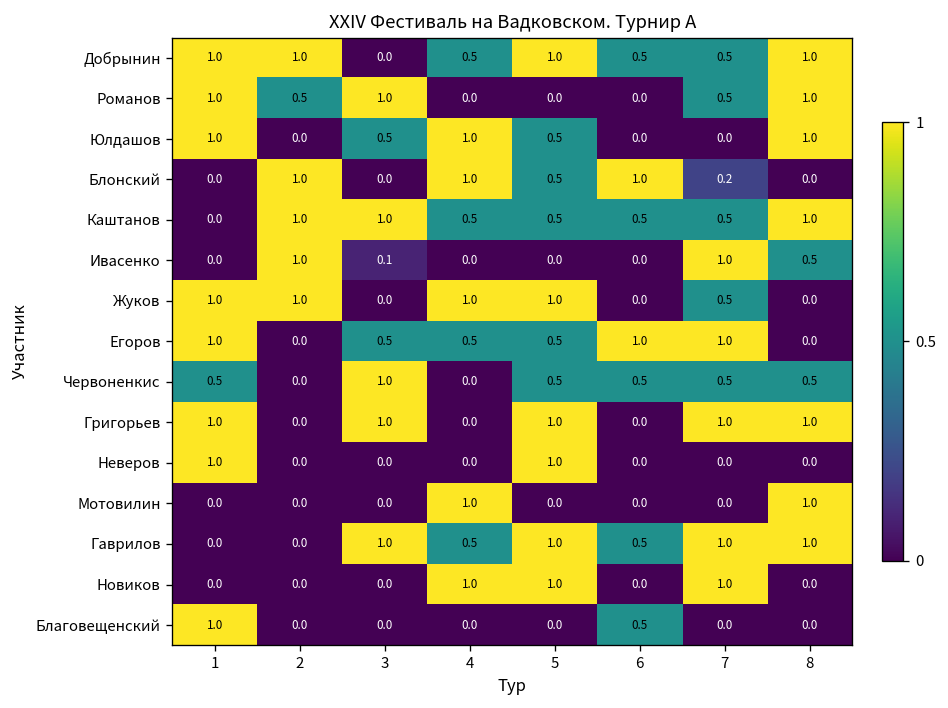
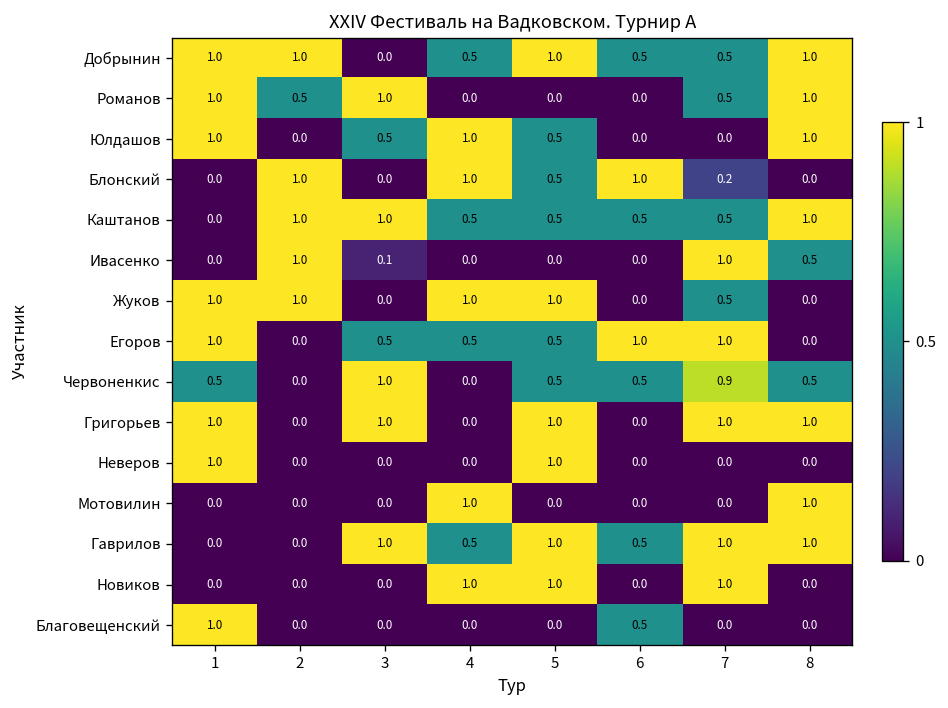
  {
    "Добрынин": {
      "1": 1.0,
      "2": 1.0,
      "3": 0.0,
      "4": 0.5,
      "5": 1.0,
      "6": 0.5,
      "7": 0.5,
      "8": 1.0
    },
    "Романов": {
      "1": 1.0,
      "2": 0.5,
      "3": 1.0,
      "4": 0.0,
      "5": 0.0,
      "6": 0.0,
      "7": 0.5,
      "8": 1.0
    },
    "Юлдашов": {
      "1": 1.0,
      "2": 0.0,
      "3": 0.5,
      "4": 1.0,
      "5": 0.5,
      "6": 0.0,
      "7": 0.0,
      "8": 1.0
    },
    "Блонский": {
      "1": 0.0,
      "2": 1.0,
      "3": 0.0,
      "4": 1.0,
      "5": 0.5,
      "6": 1.0,
      "7": 0.2,
      "8": 0.0
    },
    "Каштанов": {
      "1": 0.0,
      "2": 1.0,
      "3": 1.0,
      "4": 0.5,
      "5": 0.5,
      "6": 0.5,
      "7": 0.5,
      "8": 1.0
    },
    "Ивасенко": {
      "1": 0.0,
      "2": 1.0,
      "3": 0.1,
      "4": 0.0,
      "5": 0.0,
      "6": 0.0,
      "7": 1.0,
      "8": 0.5
    },
    "Жуков": {
      "1": 1.0,
      "2": 1.0,
      "3": 0.0,
      "4": 1.0,
      "5": 1.0,
      "6": 0.0,
      "7": 0.5,
      "8": 0.0
    },
    "Егоров": {
      "1": 1.0,
      "2": 0.0,
      "3": 0.5,
      "4": 0.5,
      "5": 0.5,
      "6": 1.0,
      "7": 1.0,
      "8": 0.0
    },
    "Червоненкис": {
      "1": 0.5,
      "2": 0.0,
      "3": 1.0,
      "4": 0.0,
      "5": 0.5,
      "6": 0.5,
-     "7": 0.5,
+     "7": 0.9,
      "8": 0.5
    },
    "Григорьев": {
      "1": 1.0,
      "2": 0.0,
      "3": 1.0,
      "4": 0.0,
      "5": 1.0,
      "6": 0.0,
      "7": 1.0,
      "8": 1.0
    },
    "Неверов": {
      "1": 1.0,
      "2": 0.0,
      "3": 0.0,
      "4": 0.0,
      "5": 1.0,
      "6": 0.0,
      "7": 0.0,
      "8": 0.0
    },
    "Мотовилин": {
      "1": 0.0,
      "2": 0.0,
      "3": 0.0,
      "4": 1.0,
      "5": 0.0,
      "6": 0.0,
      "7": 0.0,
      "8": 1.0
    },
    "Гаврилов": {
      "1": 0.0,
      "2": 0.0,
      "3": 1.0,
      "4": 0.5,
      "5": 1.0,
      "6": 0.5,
      "7": 1.0,
      "8": 1.0
    },
    "Новиков": {
      "1": 0.0,
      "2": 0.0,
      "3": 0.0,
      "4": 1.0,
      "5": 1.0,
      "6": 0.0,
      "7": 1.0,
      "8": 0.0
    },
    "Благовещенский": {
      "1": 1.0,
      "2": 0.0,
      "3": 0.0,
      "4": 0.0,
      "5": 0.0,
      "6": 0.5,
      "7": 0.0,
      "8": 0.0
    }
  }
